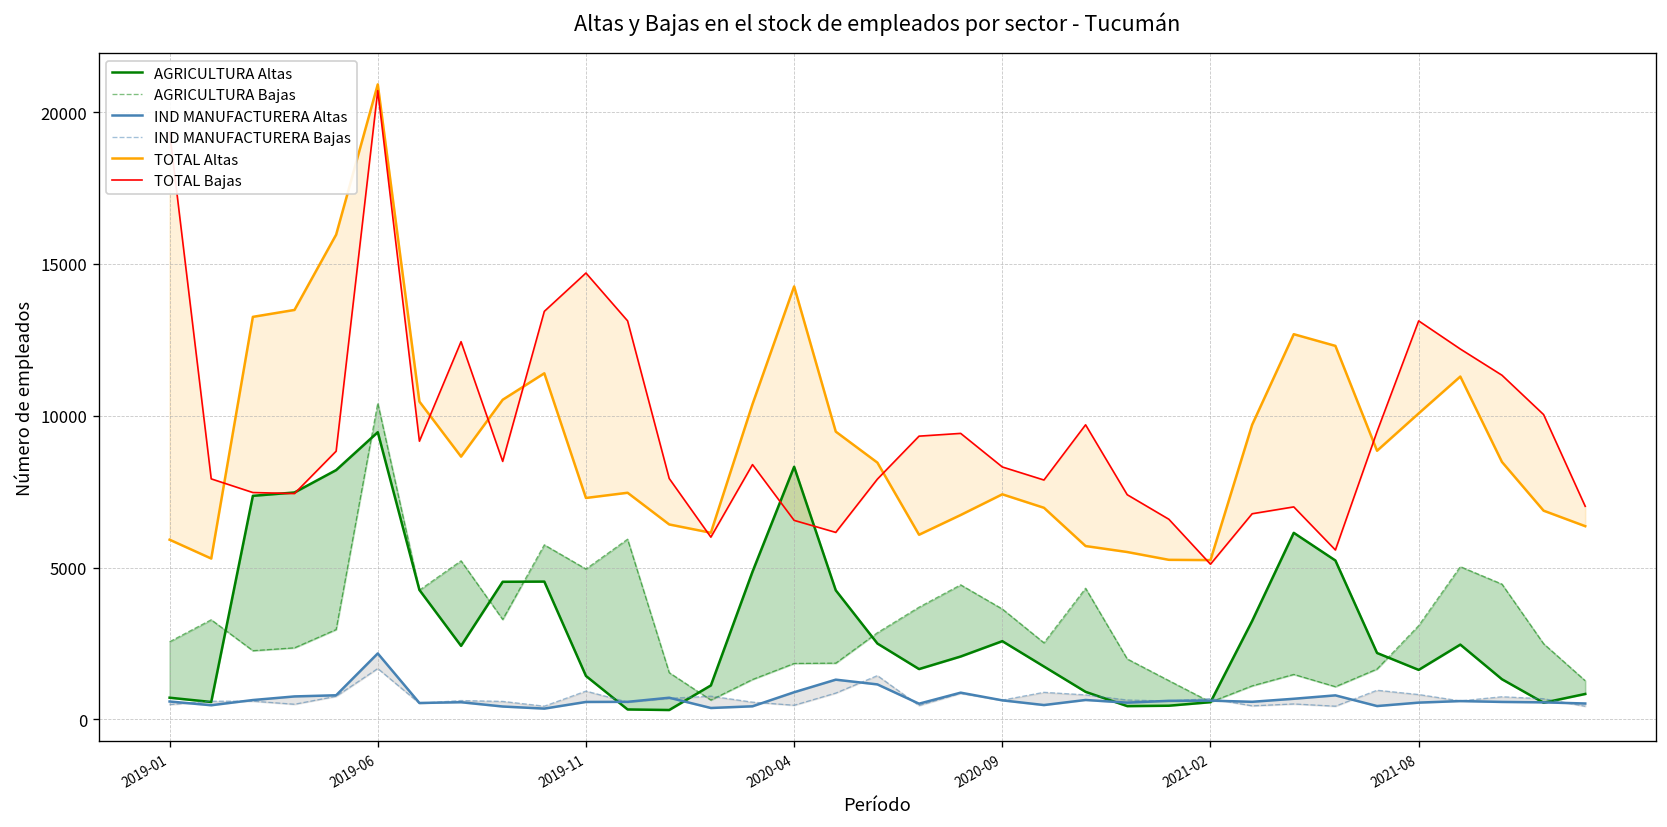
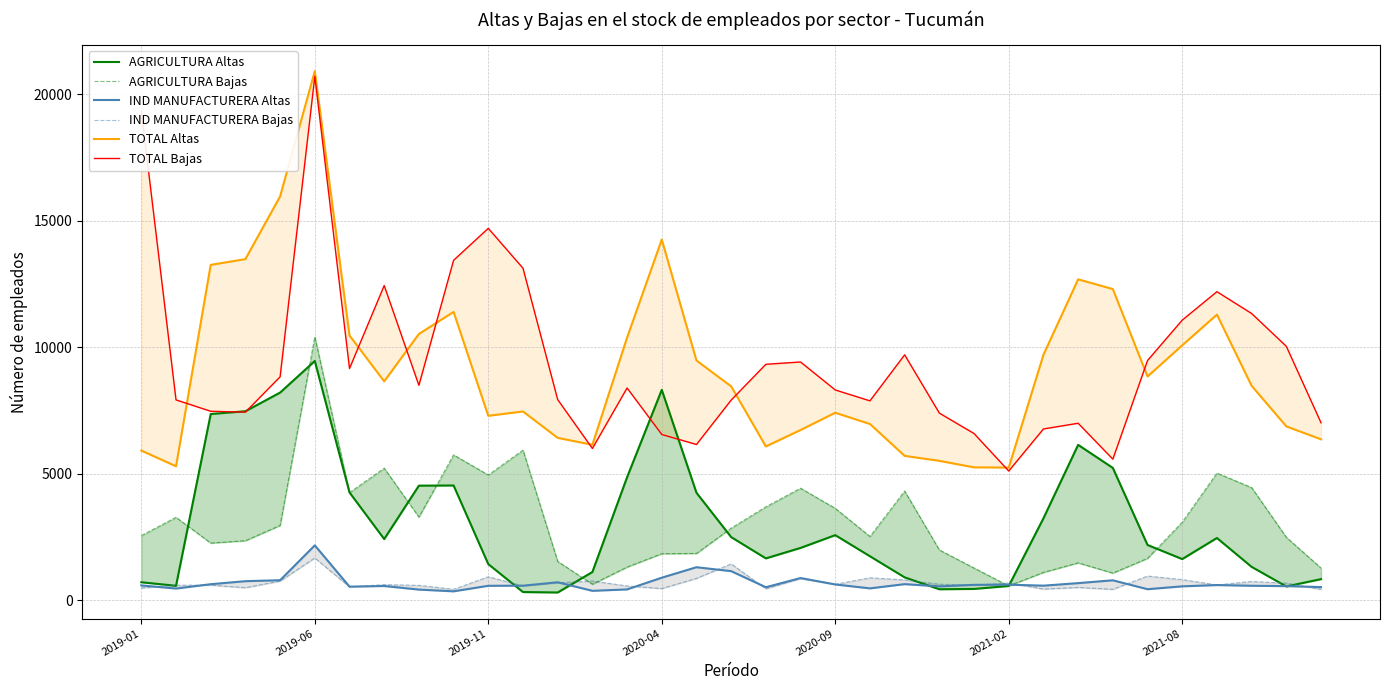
  {
    "TOTAL Bajas": {
      "2019-06": 20700,
      "2020-04": 6600,
      "2021-02": 5100,
-     "2021-08": 13100
+     "2021-08": 11100
    }
  }
